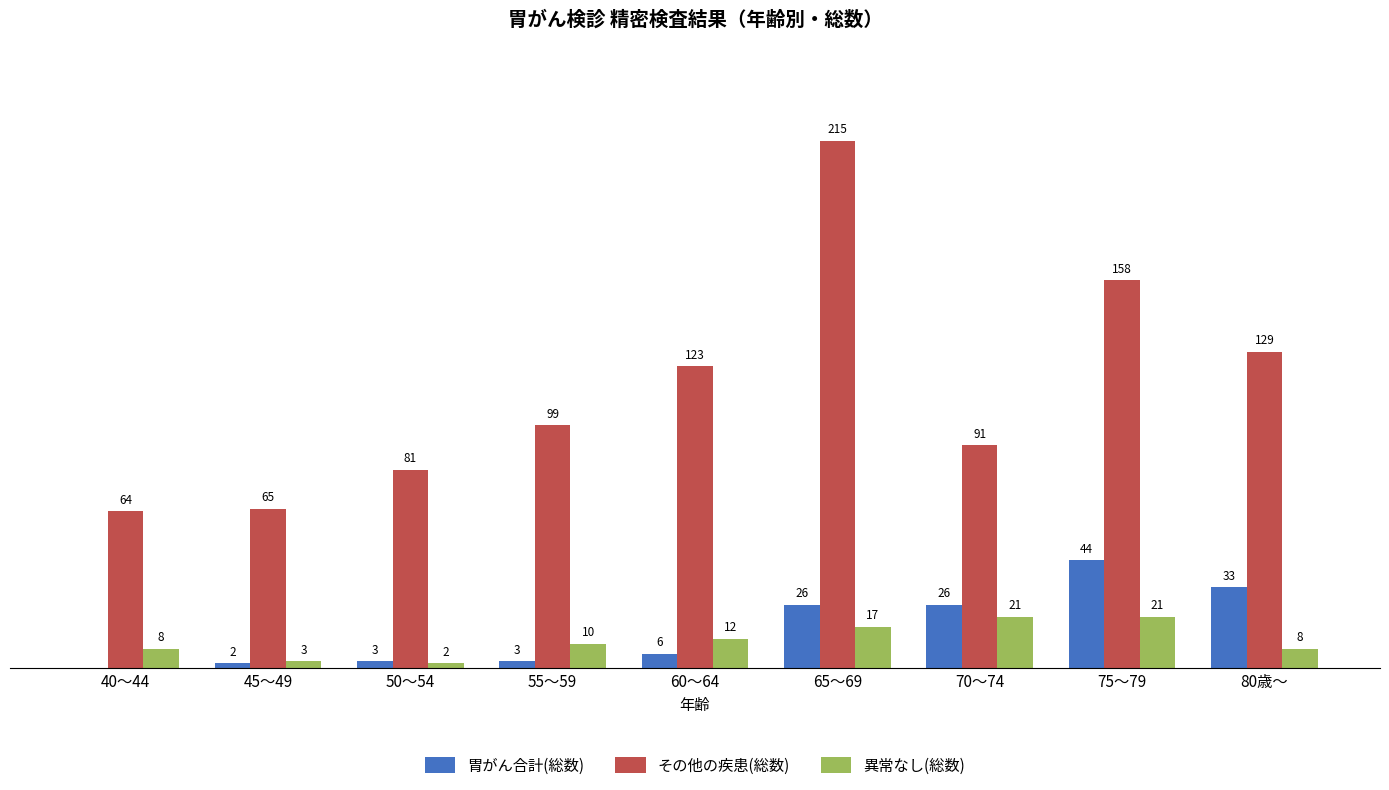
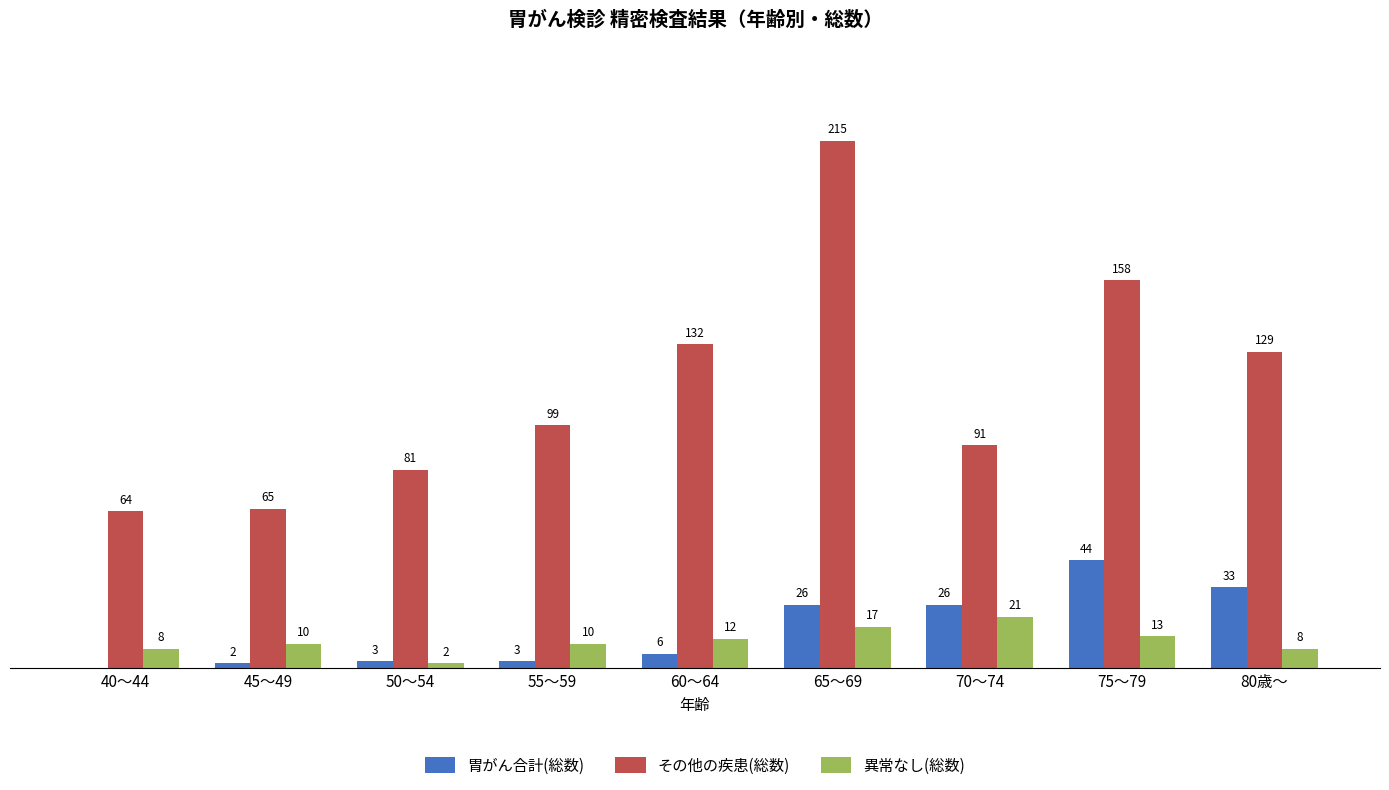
  {
    "胃がん合計(総数)": {
      "45～49": 2,
      "50～54": 3,
      "55～59": 3,
      "60～64": 6,
      "65～69": 26,
      "70～74": 26,
      "75～79": 44,
      "80歳～": 33
    },
    "その他の疾患(総数)": {
      "40～44": 64,
      "45～49": 65,
      "50～54": 81,
      "55～59": 99,
-     "60～64": 123,
+     "60～64": 132,
      "65～69": 215,
      "70～74": 91,
      "75～79": 158,
      "80歳～": 129
    },
    "異常なし(総数)": {
      "40～44": 8,
-     "45～49": 3,
+     "45～49": 10,
      "50～54": 2,
      "55～59": 10,
      "60～64": 12,
      "65～69": 17,
      "70～74": 21,
-     "75～79": 21,
+     "75～79": 13,
      "80歳～": 8
    }
  }
